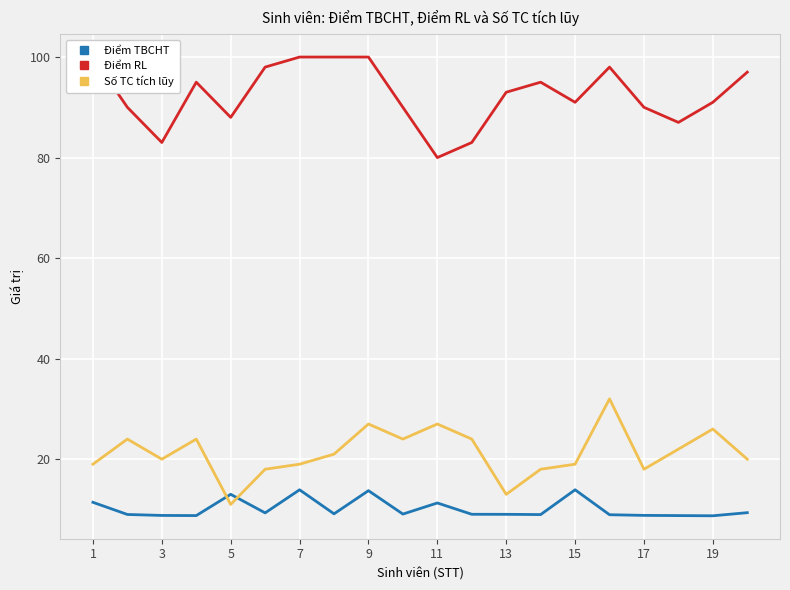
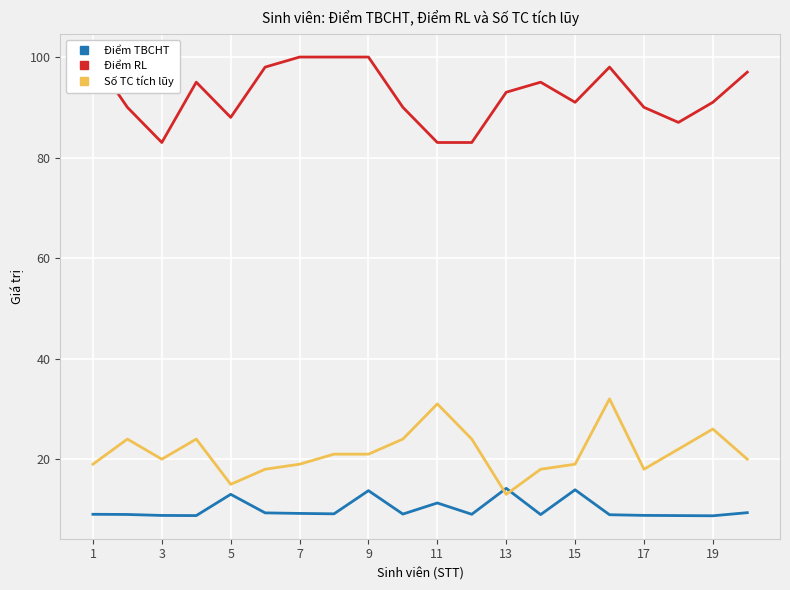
  {
    "Điểm TBCHT": {
-     "1": 11,
+     "1": 9,
      "3": 9,
      "5": 13,
-     "7": 14,
+     "7": 9,
      "9": 14,
      "11": 11,
-     "13": 9,
+     "13": 14,
      "15": 14,
      "17": 9,
      "19": 9
    },
    "Điểm RL": {
      "3": 83,
      "5": 88,
      "7": 100,
      "9": 100,
-     "11": 80,
+     "11": 83,
      "13": 93,
      "15": 91,
      "17": 90,
      "19": 91
    },
    "Số TC tích lũy": {
      "1": 19,
      "3": 20,
-     "5": 11,
+     "5": 15,
      "7": 19,
-     "9": 27,
-     "11": 27,
+     "9": 21,
+     "11": 31,
      "13": 13,
      "15": 19,
      "17": 18,
      "19": 26
    }
  }
